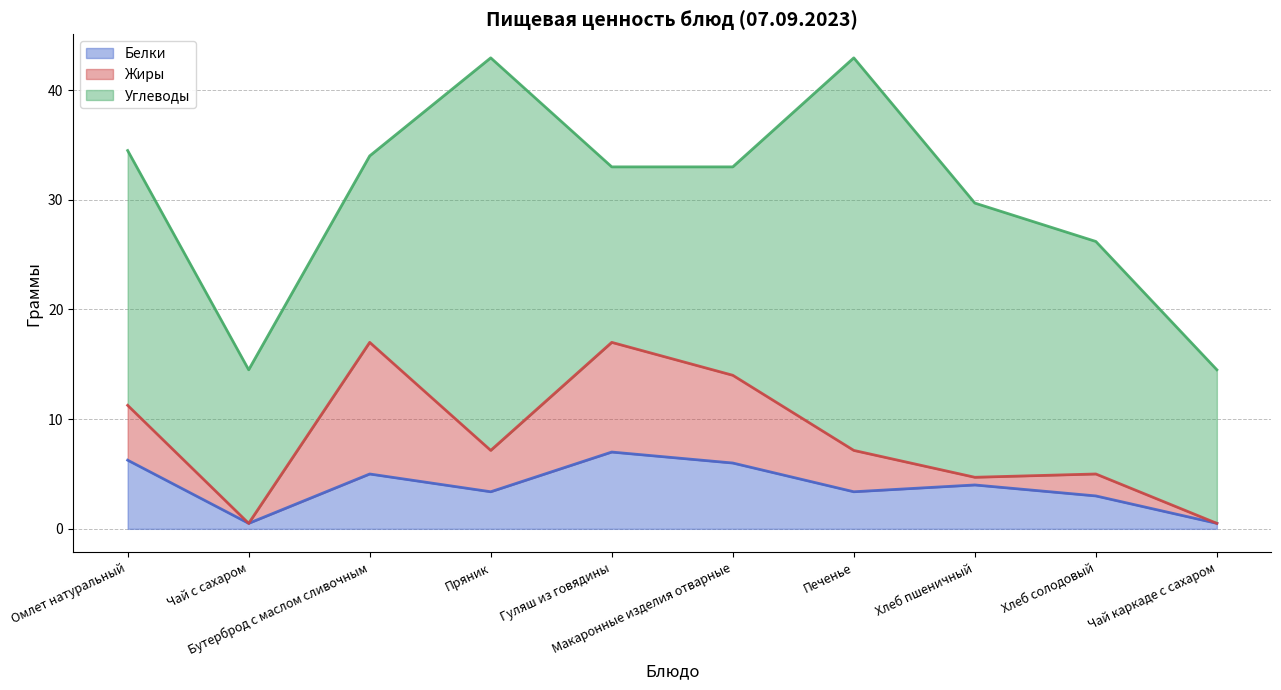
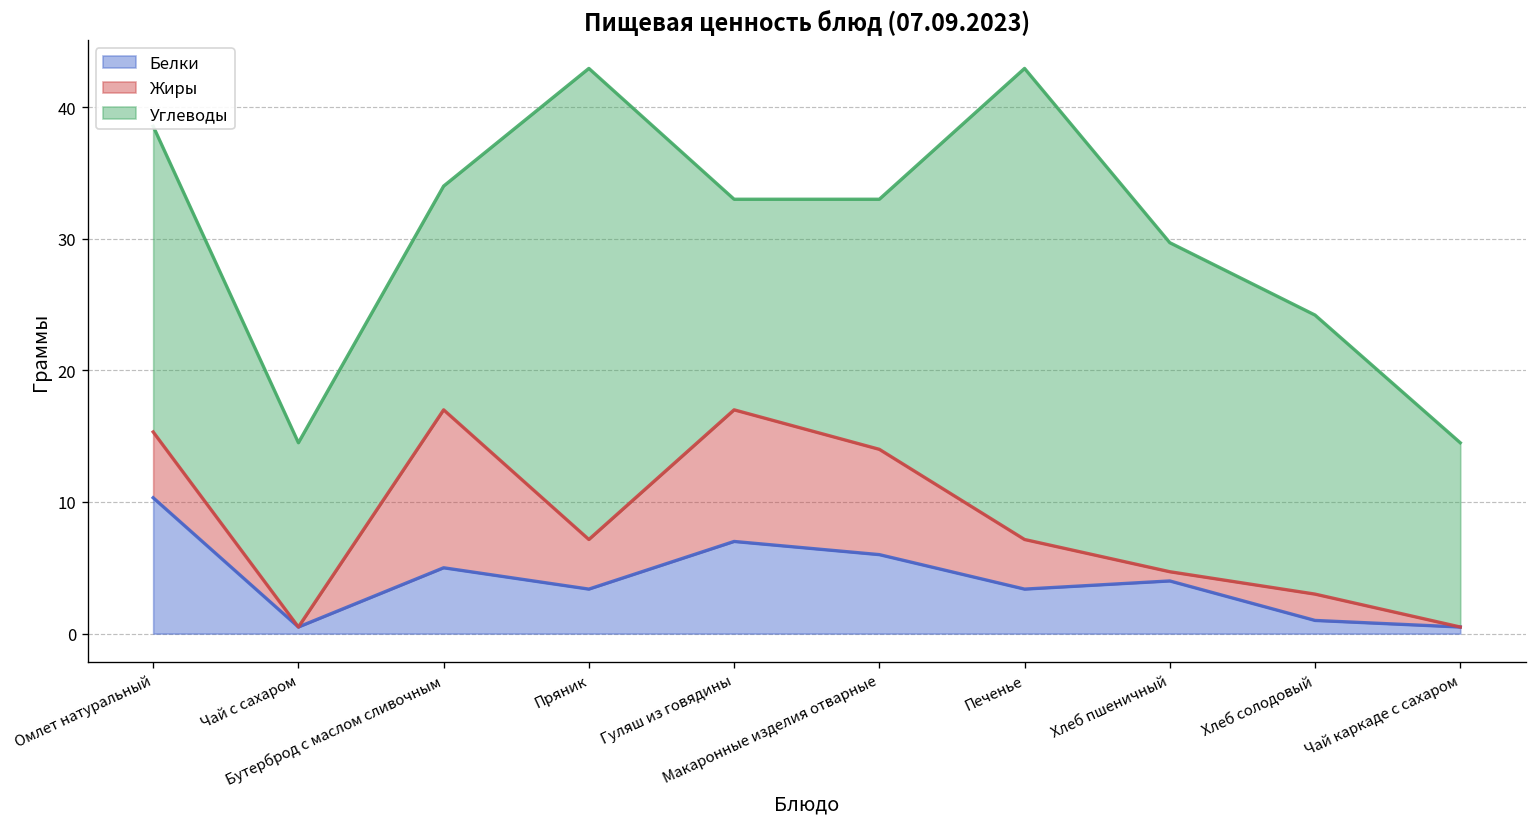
  {
    "Белки": {
-     "Омлет натуральный": 6.3,
+     "Омлет натуральный": 10.3,
      "Бутерброд с маслом сливочным": 5.0,
      "Пряник": 3.4,
      "Гуляш из говядины": 7.0,
      "Макаронные изделия отварные": 6.0,
      "Печенье": 3.4,
      "Хлеб пшеничный": 4.0,
-     "Хлеб солодовый": 3
+     "Хлеб солодовый": 1
    },
    "Жиры": {
      "Омлет натуральный": 5.0,
      "Бутерброд с маслом сливочным": 12.0,
      "Пряник": 3.8,
      "Гуляш из говядины": 10.0,
      "Макаронные изделия отварные": 8.0,
      "Печенье": 3.8,
      "Хлеб пшеничный": 0.7,
      "Хлеб солодовый": 2.0
    },
    "Углеводы": {
      "Чай с сахаром": 14.0,
      "Бутерброд с маслом сливочным": 17.0,
      "Пряник": 35.8,
      "Гуляш из говядины": 16.0,
      "Макаронные изделия отварные": 19.0,
      "Печенье": 35.8,
      "Хлеб пшеничный": 25.0,
      "Хлеб солодовый": 21.2,
      "Чай каркаде с сахаром": 14.0
    }
  }
